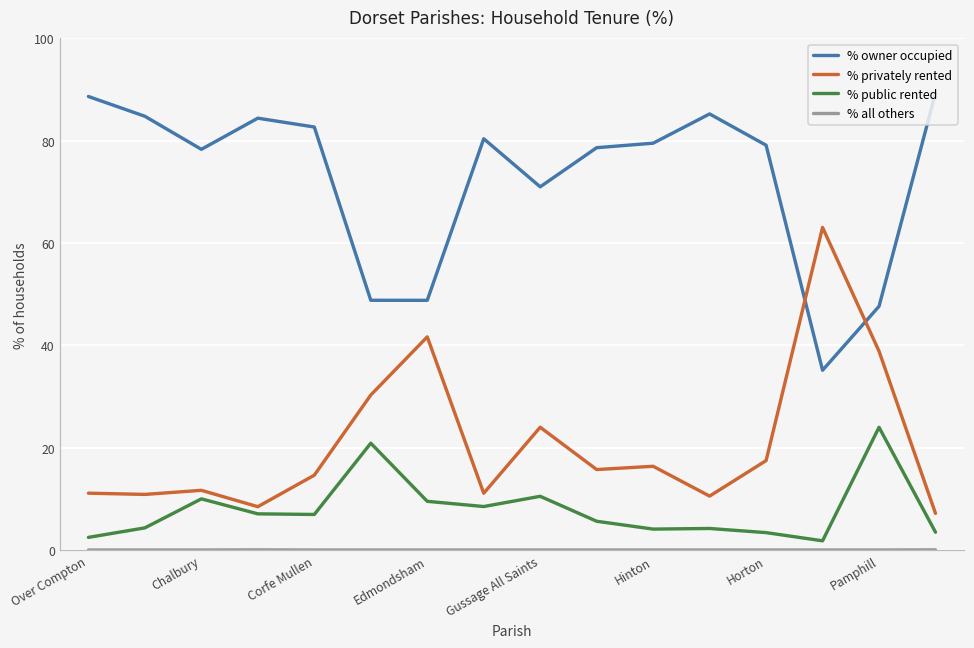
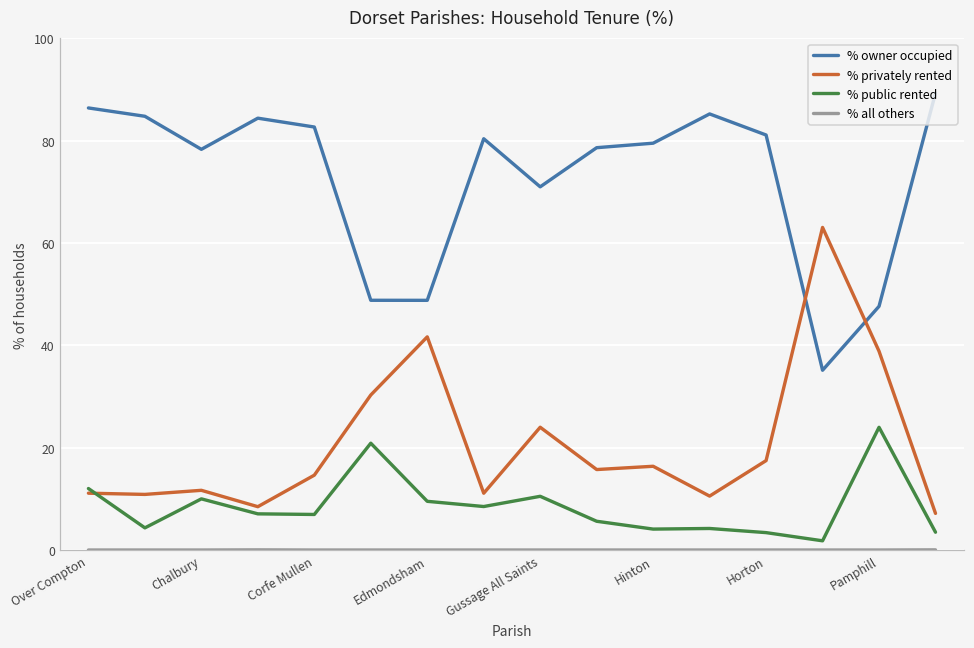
  {
    "% owner occupied": {
-     "Over Compton": 89,
+     "Over Compton": 86,
      "Chalbury": 78,
      "Corfe Mullen": 83,
      "Edmondsham": 49,
      "Gussage All Saints": 71,
      "Hinton": 80,
-     "Horton": 79,
+     "Horton": 81,
      "Pamphill": 48
    },
    "% privately rented": {
      "Over Compton": 11,
      "Chalbury": 12,
      "Corfe Mullen": 15,
      "Edmondsham": 42,
      "Gussage All Saints": 24,
      "Hinton": 16,
      "Horton": 17,
      "Pamphill": 39
    },
    "% public rented": {
-     "Over Compton": 2,
+     "Over Compton": 12,
      "Chalbury": 10,
      "Corfe Mullen": 7,
      "Edmondsham": 10,
      "Gussage All Saints": 11,
      "Hinton": 4,
      "Horton": 3,
      "Pamphill": 24
    },
    "% all others": {
      "Over Compton": 0,
      "Chalbury": 0,
      "Corfe Mullen": 0,
      "Edmondsham": 0,
      "Gussage All Saints": 0,
      "Hinton": 0,
      "Horton": 0,
      "Pamphill": 0
    }
  }
